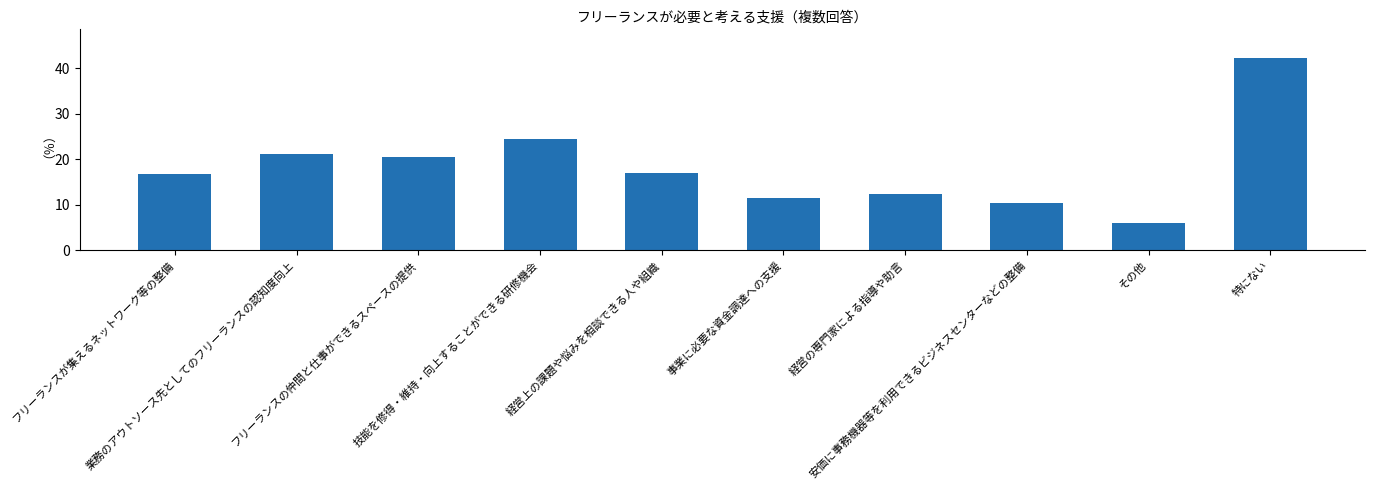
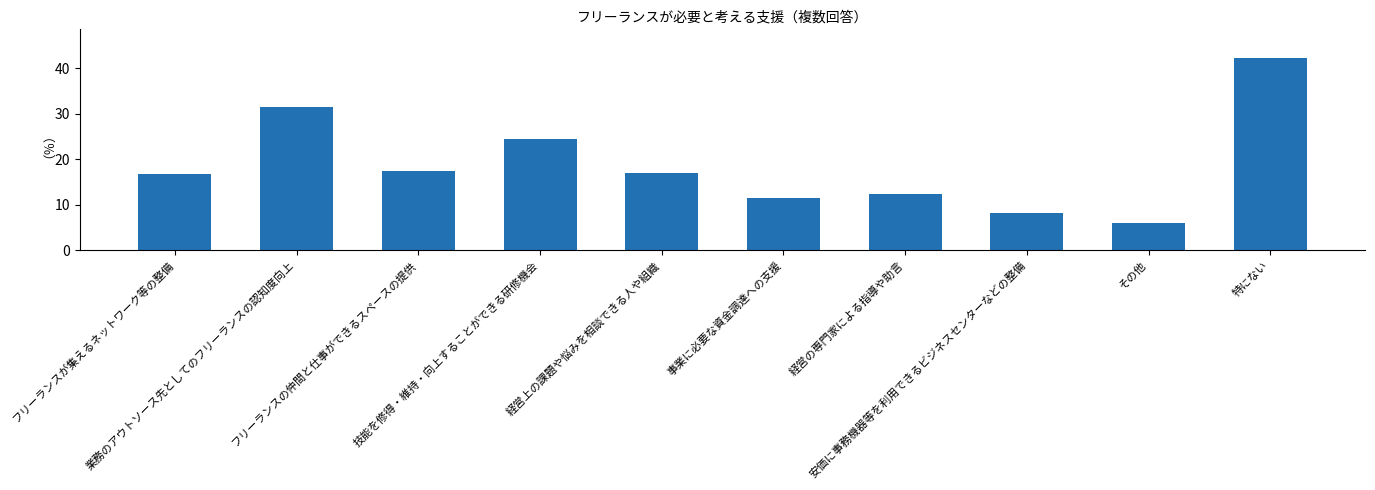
  {
    "フリーランスが集えるネットワーク等の整備": 17,
-   "業務のアウトソース先としてのフリーランスの認知度向上": 21,
-   "フリーランスの仲間と仕事ができるスペースの提供": 20,
+   "業務のアウトソース先としてのフリーランスの認知度向上": 31,
+   "フリーランスの仲間と仕事ができるスペースの提供": 17,
    "技能を修得・維持・向上することができる研修機会": 25,
    "経営上の課題や悩みを相談できる人や組織": 17,
    "事業に必要な資金調達への支援": 12,
    "経営の専門家による指導や助言": 12,
-   "安価に事務機器等を利用できるビジネスセンターなどの整備": 10,
+   "安価に事務機器等を利用できるビジネスセンターなどの整備": 8,
    "その他": 6,
    "特にない": 42
  }
